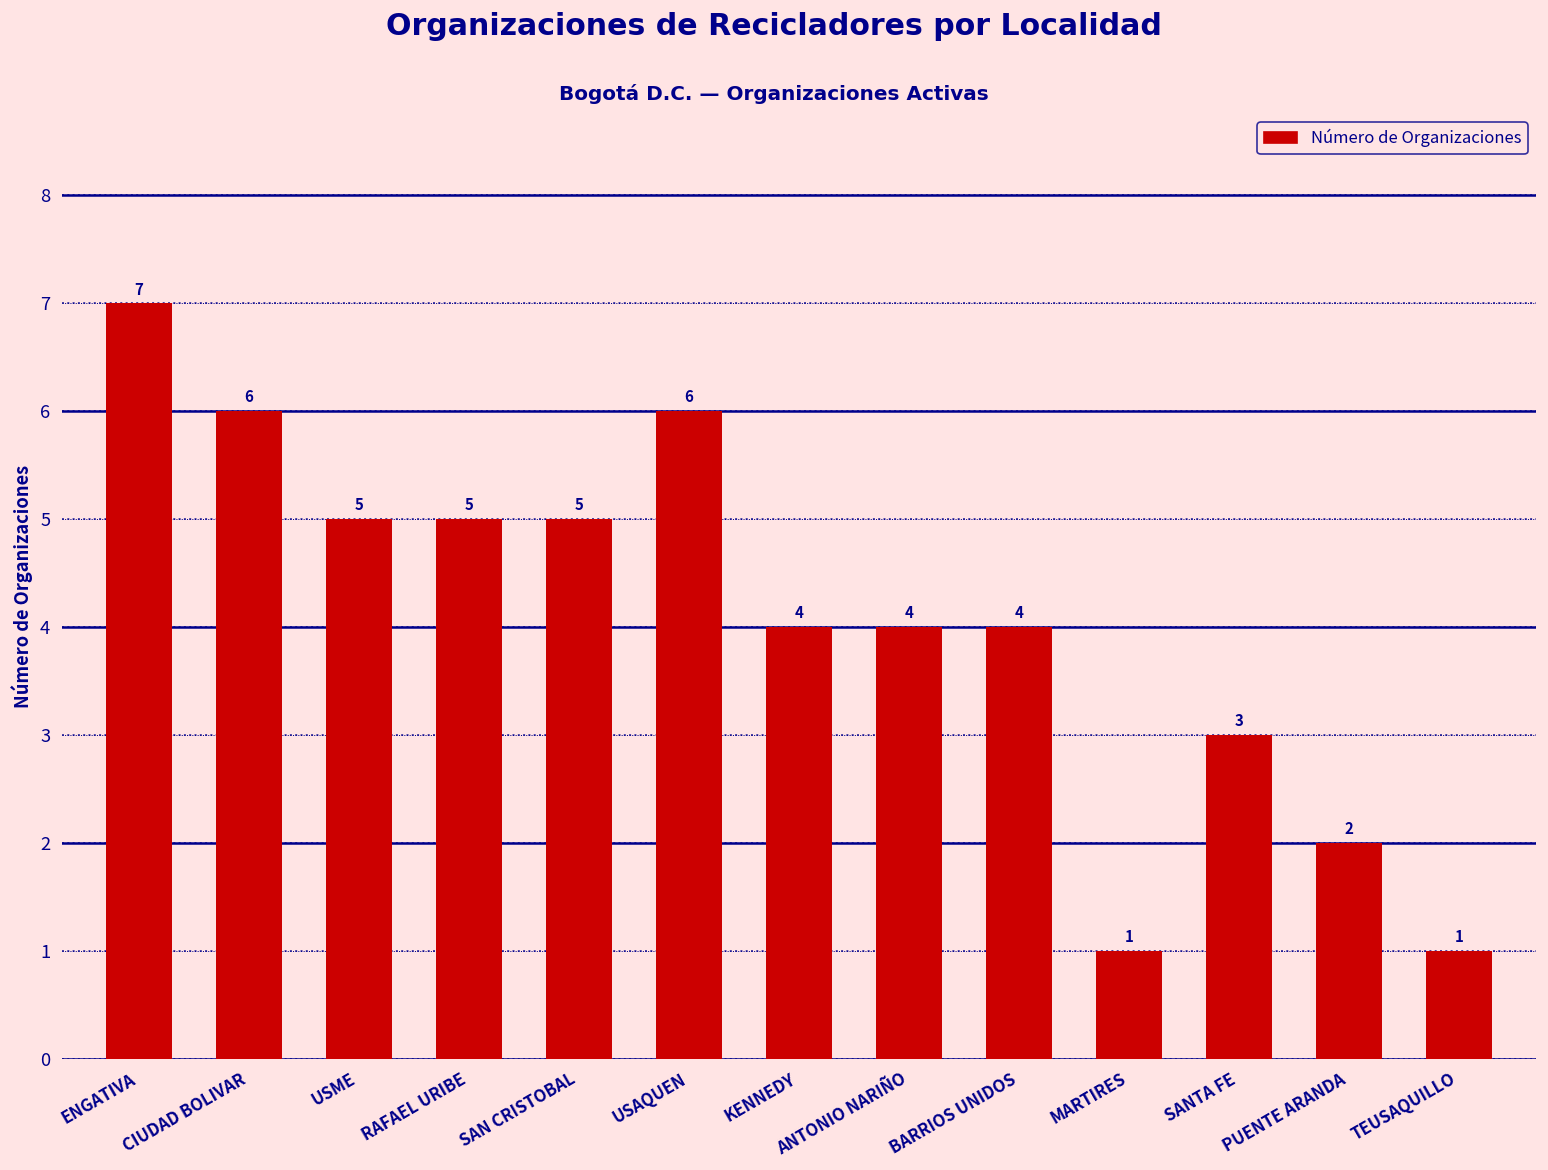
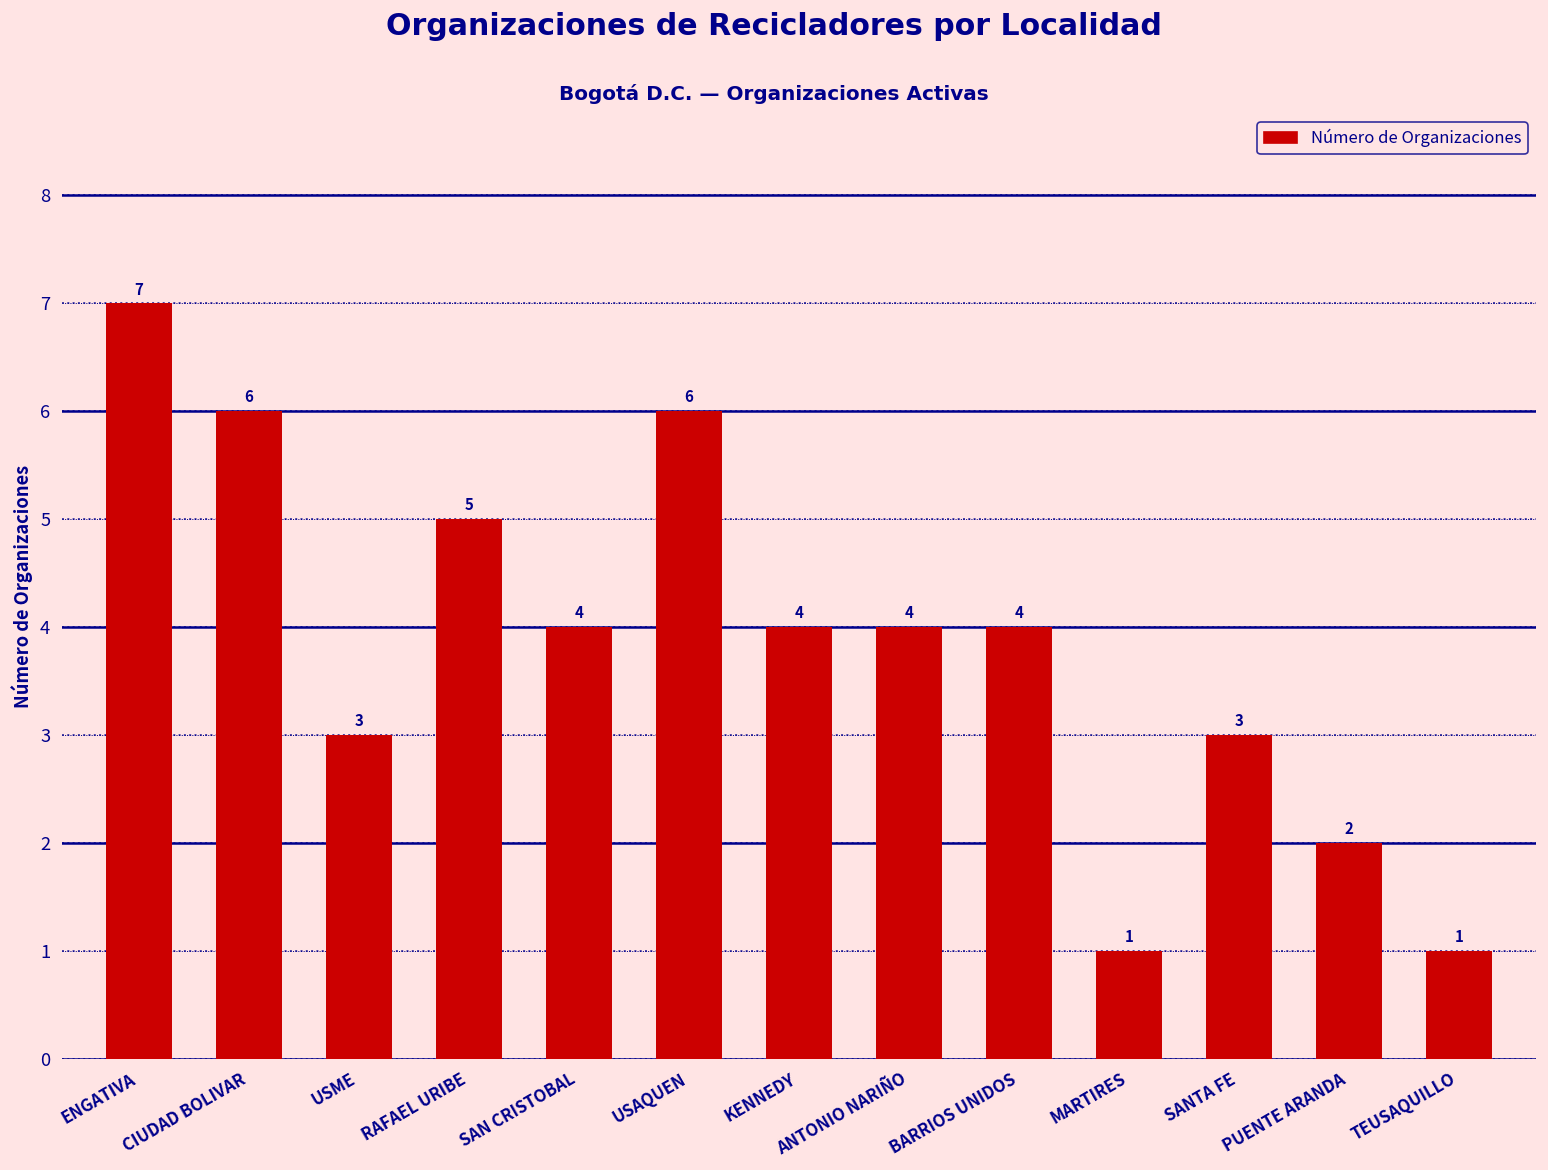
  {
    "ENGATIVA": 7,
    "CIUDAD BOLIVAR": 6,
-   "USME": 5,
+   "USME": 3,
    "RAFAEL URIBE": 5,
-   "SAN CRISTOBAL": 5,
+   "SAN CRISTOBAL": 4,
    "USAQUEN": 6,
    "KENNEDY": 4,
    "ANTONIO NARIÑO": 4,
    "BARRIOS UNIDOS": 4,
    "MARTIRES": 1,
    "SANTA FE": 3,
    "PUENTE ARANDA": 2,
    "TEUSAQUILLO": 1
  }
